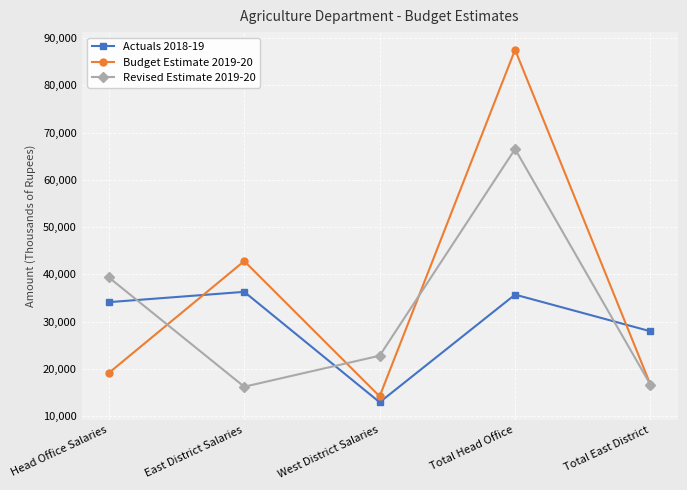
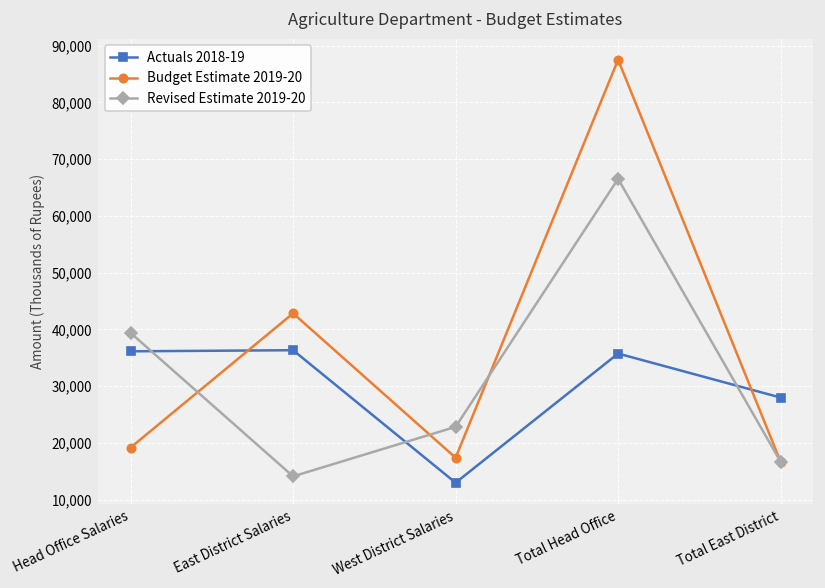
  {
    "Actuals 2018-19": {
-     "Head Office Salaries": "34,000",
+     "Head Office Salaries": "36,000",
      "East District Salaries": "36,000",
      "West District Salaries": "13,000",
      "Total Head Office": "36,000",
      "Total East District": "28,000"
    },
    "Budget Estimate 2019-20": {
      "Head Office Salaries": "19,000",
      "East District Salaries": "43,000",
-     "West District Salaries": "14,000",
+     "West District Salaries": "17,000",
      "Total Head Office": "88,000"
    },
    "Revised Estimate 2019-20": {
      "Head Office Salaries": "39,000",
-     "East District Salaries": "16,000",
+     "East District Salaries": "14,000",
      "West District Salaries": "23,000",
      "Total Head Office": "67,000"
    }
  }
